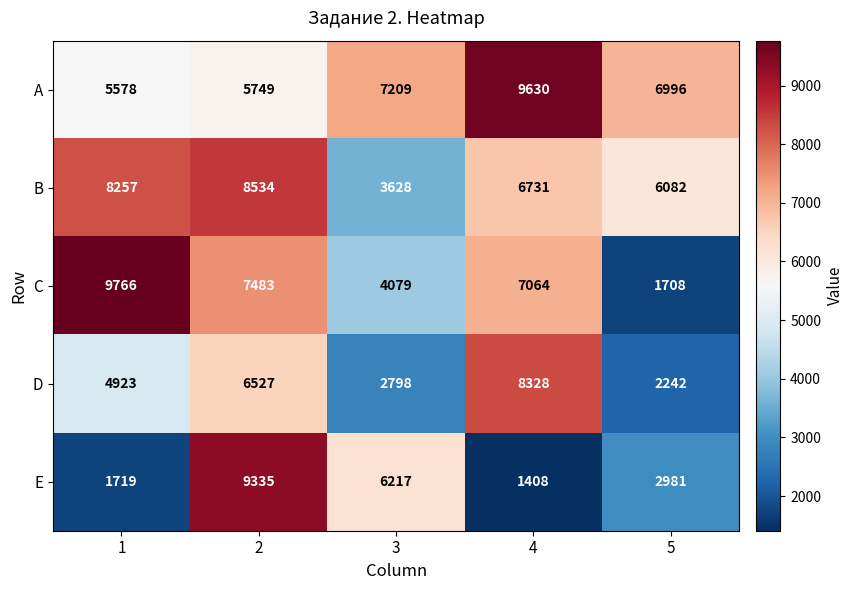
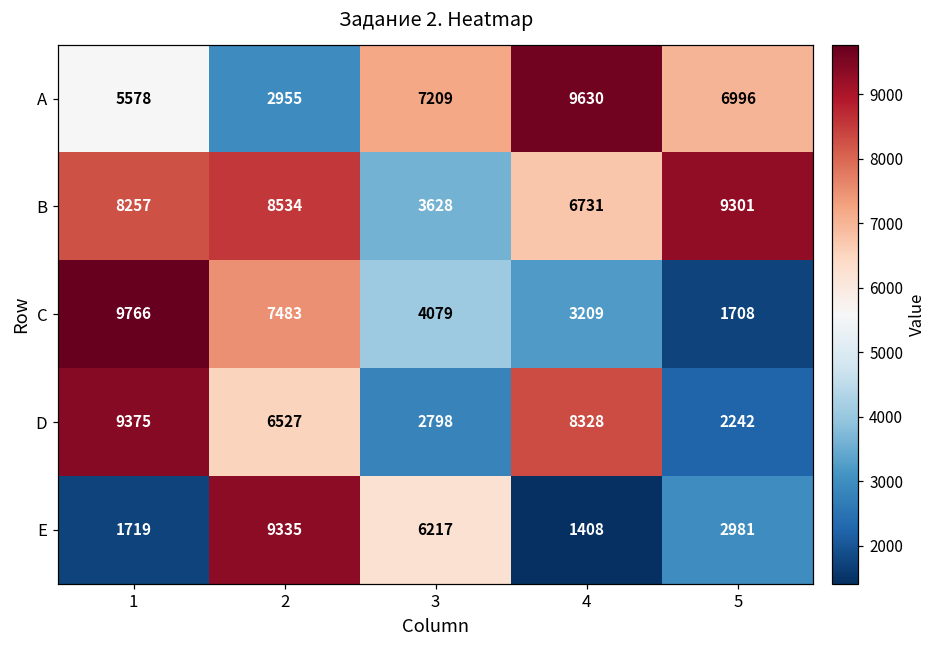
  {
    "A": {
      "1": 5578,
-     "2": 5749,
+     "2": 2955,
      "3": 7209,
      "4": 9630,
      "5": 6996
    },
    "B": {
      "1": 8257,
      "2": 8534,
      "3": 3628,
      "4": 6731,
-     "5": 6082
+     "5": 9301
    },
    "C": {
      "1": 9766,
      "2": 7483,
      "3": 4079,
-     "4": 7064,
+     "4": 3209,
      "5": 1708
    },
    "D": {
-     "1": 4923,
+     "1": 9375,
      "2": 6527,
      "3": 2798,
      "4": 8328,
      "5": 2242
    },
    "E": {
      "1": 1719,
      "2": 9335,
      "3": 6217,
      "4": 1408,
      "5": 2981
    }
  }
